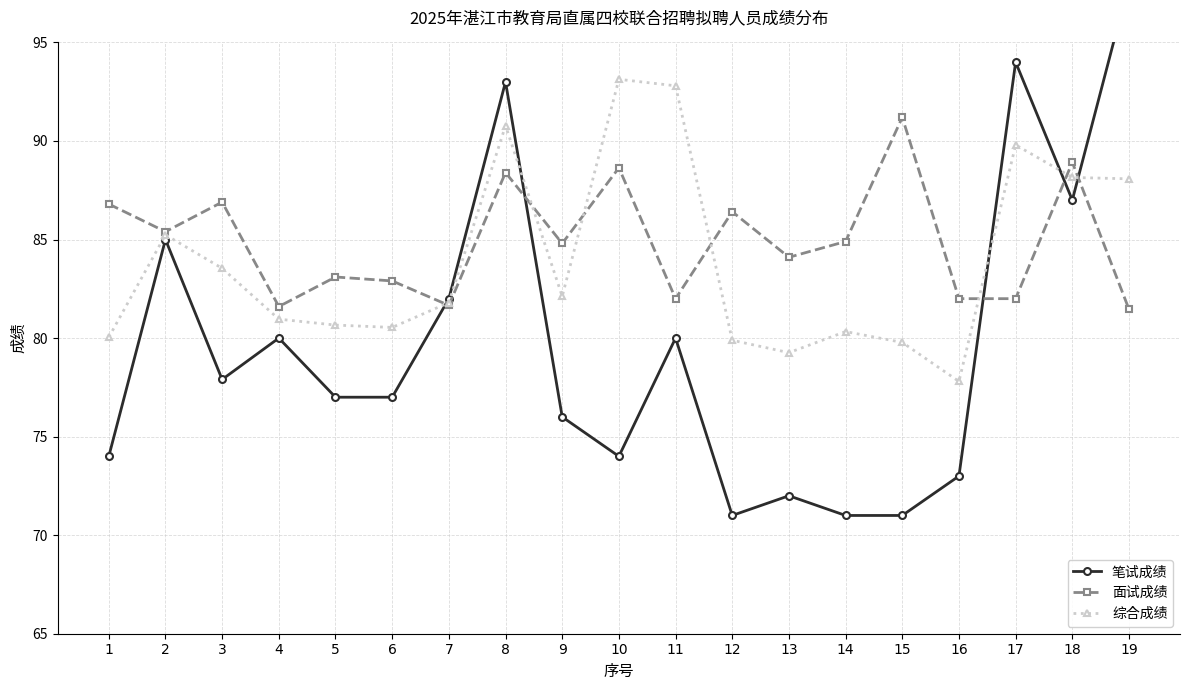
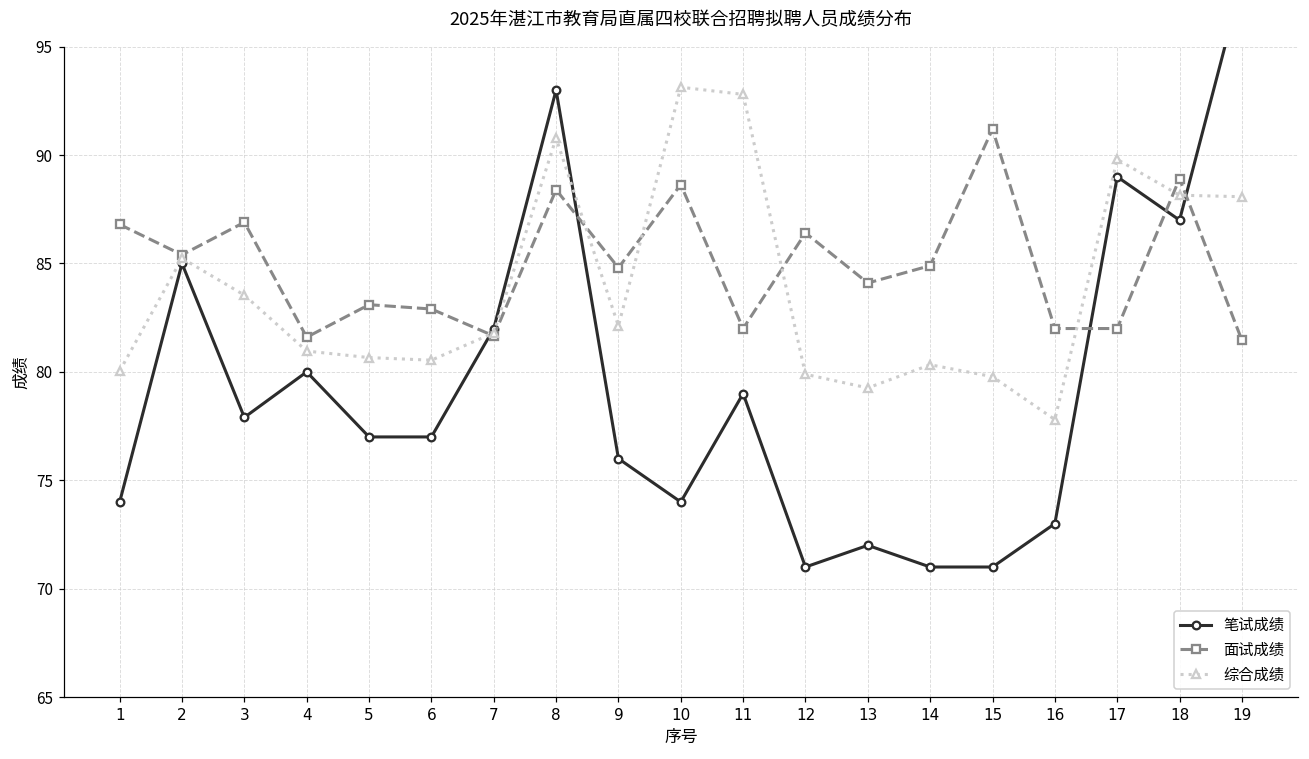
  {
    "笔试成绩": {
      "1": 74,
      "2": 85,
      "3": 78,
      "4": 80,
      "5": 77,
      "6": 77,
      "7": 82,
      "8": 93,
      "9": 76,
      "10": 74,
-     "11": 80,
+     "11": 79,
      "12": 71,
      "13": 72,
      "14": 71,
      "15": 71,
      "16": 73,
-     "17": 94,
+     "17": 89,
      "18": 87
    },
    "面试成绩": {
      "1": 86.8,
      "2": 85.4,
      "3": 87,
      "4": 81.6,
      "5": 83,
      "6": 83,
      "7": 81.7,
      "8": 88.4,
      "9": 84.8,
      "10": 88.6,
      "11": 82,
      "12": 86.4,
      "13": 84,
      "14": 85,
      "15": 91.2,
      "16": 82,
      "17": 82,
      "18": 89,
      "19": 81.5
    },
    "综合成绩": {
      "1": 80,
      "2": 85.2,
      "3": 83.5,
      "4": 81,
      "5": 80.7,
      "6": 80.5,
      "7": 81.8,
      "8": 90.8,
      "9": 82,
      "10": 93.1,
      "11": 92.8,
      "12": 80,
      "13": 79.3,
      "14": 80.3,
      "15": 79.8,
      "16": 77.8,
      "17": 89.8,
      "18": 88.2,
      "19": 88
    }
  }
